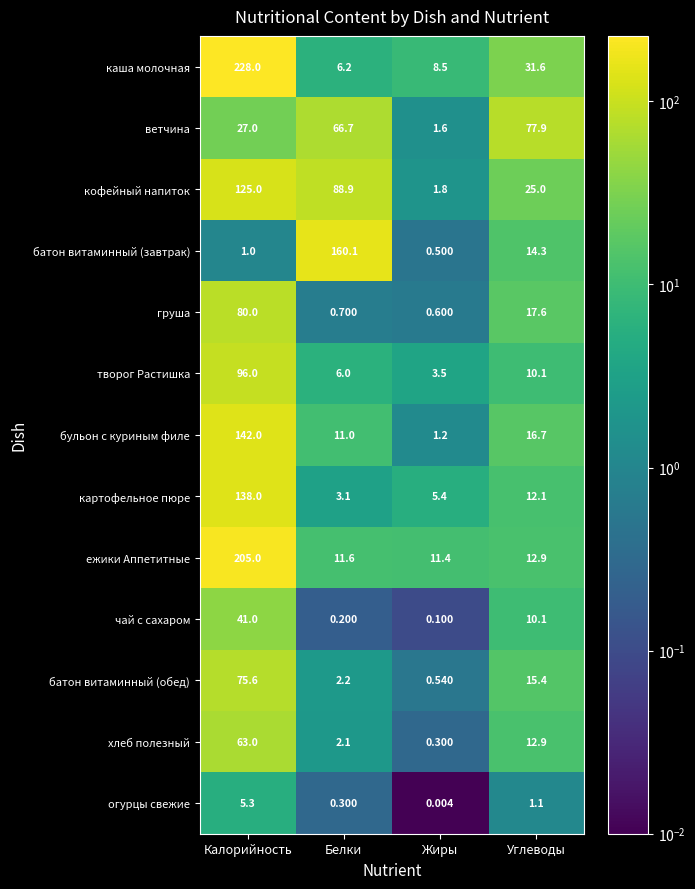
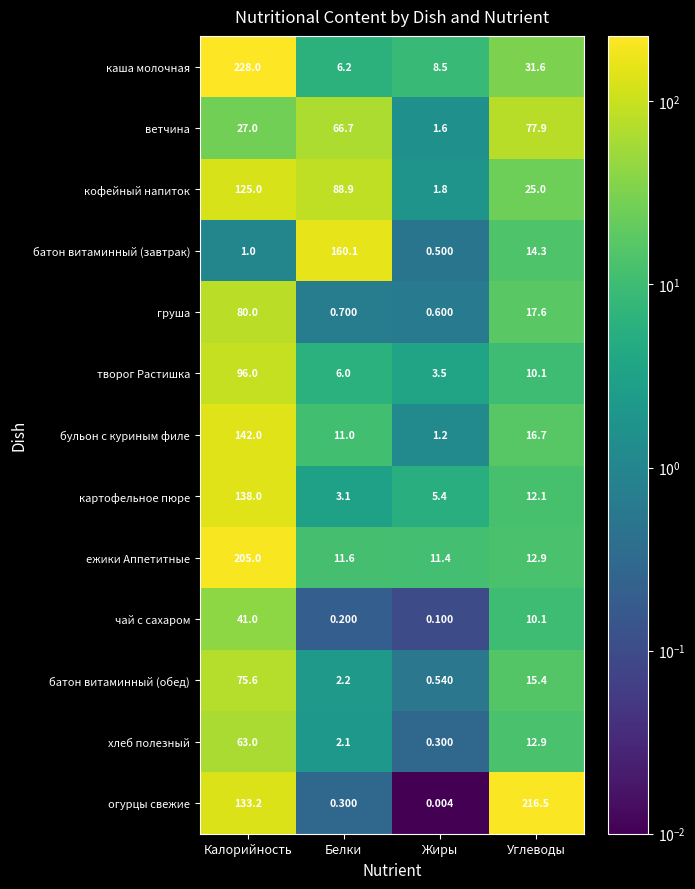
  {
    "каша молочная": {
      "Калорийность": 228.0,
      "Белки": 6.2,
      "Жиры": 8.5,
      "Углеводы": 31.6
    },
    "ветчина": {
      "Калорийность": 27.0,
      "Белки": 66.7,
      "Жиры": 1.6,
      "Углеводы": 77.9
    },
    "кофейный напиток": {
      "Калорийность": 125.0,
      "Белки": 88.9,
      "Жиры": 1.8,
      "Углеводы": 25.0
    },
    "батон витаминный (завтрак)": {
      "Калорийность": 1.0,
      "Белки": 160.1,
      "Жиры": 0.500,
      "Углеводы": 14.3
    },
    "груша": {
      "Калорийность": 80.0,
      "Белки": 0.700,
      "Жиры": 0.600,
      "Углеводы": 17.6
    },
    "творог Растишка": {
      "Калорийность": 96.0,
      "Белки": 6.0,
      "Жиры": 3.5,
      "Углеводы": 10.1
    },
    "бульон с куриным филе": {
      "Калорийность": 142.0,
      "Белки": 11.0,
      "Жиры": 1.2,
      "Углеводы": 16.7
    },
    "картофельное пюре": {
      "Калорийность": 138.0,
      "Белки": 3.1,
      "Жиры": 5.4,
      "Углеводы": 12.1
    },
    "ежики Аппетитные": {
      "Калорийность": 205.0,
      "Белки": 11.6,
      "Жиры": 11.4,
      "Углеводы": 12.9
    },
    "чай с сахаром": {
      "Калорийность": 41.0,
      "Белки": 0.200,
      "Жиры": 0.100,
      "Углеводы": 10.1
    },
    "батон витаминный (обед)": {
      "Калорийность": 75.6,
      "Белки": 2.2,
      "Жиры": 0.540,
      "Углеводы": 15.4
    },
    "хлеб полезный": {
      "Калорийность": 63.0,
      "Белки": 2.1,
      "Жиры": 0.300,
      "Углеводы": 12.9
    },
    "огурцы свежие": {
-     "Калорийность": 5.3,
+     "Калорийность": 133.2,
      "Белки": 0.300,
      "Жиры": 0.004,
-     "Углеводы": 1.1
+     "Углеводы": 216.5
    }
  }
